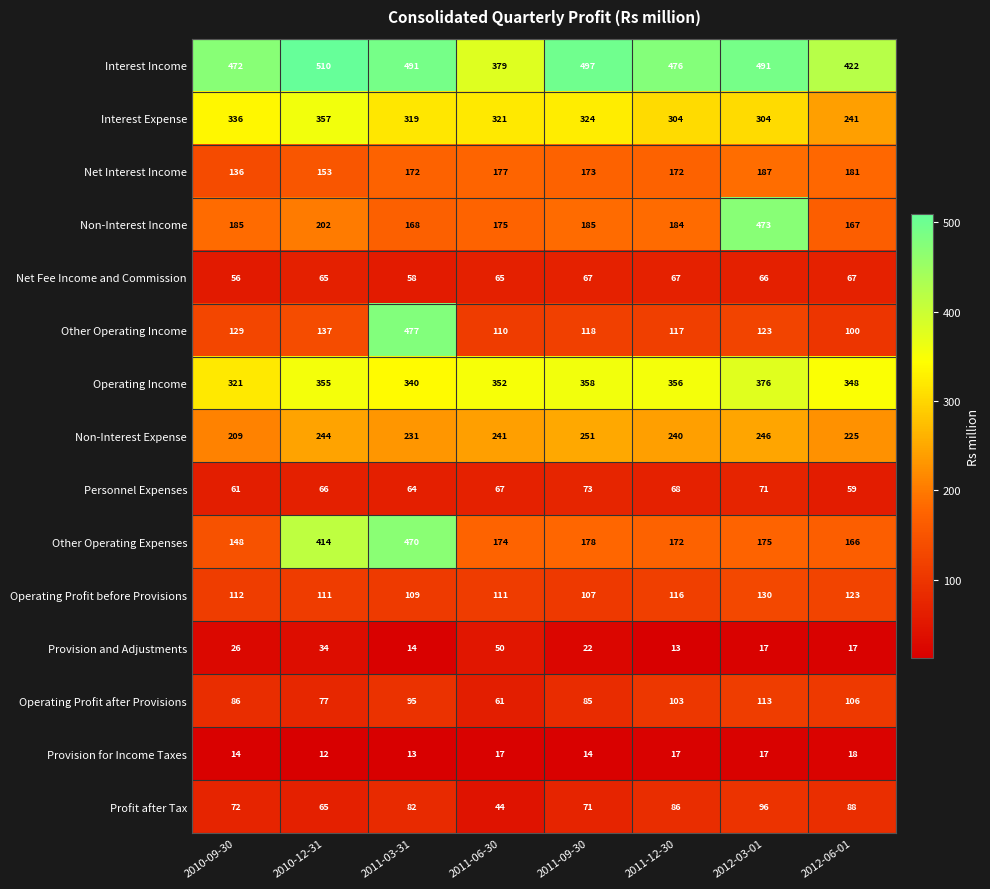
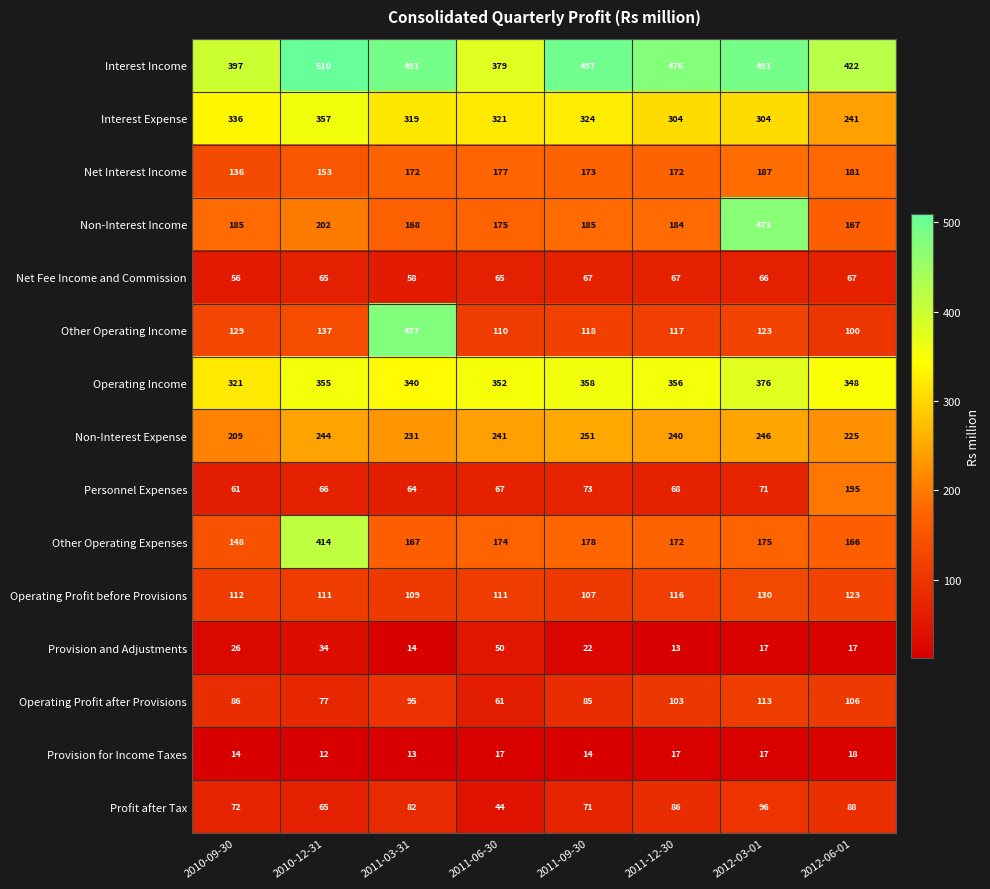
  {
    "Interest Income": {
-     "2010-09-30": 472,
+     "2010-09-30": 397,
      "2010-12-31": 510,
      "2011-03-31": 491,
      "2011-06-30": 379,
      "2011-09-30": 497,
      "2011-12-30": 476,
      "2012-03-01": 491,
      "2012-06-01": 422
    },
    "Interest Expense": {
      "2010-09-30": 336,
      "2010-12-31": 357,
      "2011-03-31": 319,
      "2011-06-30": 321,
      "2011-09-30": 324,
      "2011-12-30": 304,
      "2012-03-01": 304,
      "2012-06-01": 241
    },
    "Net Interest Income": {
      "2010-09-30": 136,
      "2010-12-31": 153,
      "2011-03-31": 172,
      "2011-06-30": 177,
      "2011-09-30": 173,
      "2011-12-30": 172,
      "2012-03-01": 187,
      "2012-06-01": 181
    },
    "Non-Interest Income": {
      "2010-09-30": 185,
      "2010-12-31": 202,
      "2011-03-31": 168,
      "2011-06-30": 175,
      "2011-09-30": 185,
      "2011-12-30": 184,
      "2012-03-01": 473,
      "2012-06-01": 167
    },
    "Net Fee Income and Commission": {
      "2010-09-30": 56,
      "2010-12-31": 65,
      "2011-03-31": 58,
      "2011-06-30": 65,
      "2011-09-30": 67,
      "2011-12-30": 67,
      "2012-03-01": 66,
      "2012-06-01": 67
    },
    "Other Operating Income": {
      "2010-09-30": 129,
      "2010-12-31": 137,
      "2011-03-31": 477,
      "2011-06-30": 110,
      "2011-09-30": 118,
      "2011-12-30": 117,
      "2012-03-01": 123,
      "2012-06-01": 100
    },
    "Operating Income": {
      "2010-09-30": 321,
      "2010-12-31": 355,
      "2011-03-31": 340,
      "2011-06-30": 352,
      "2011-09-30": 358,
      "2011-12-30": 356,
      "2012-03-01": 376,
      "2012-06-01": 348
    },
    "Non-Interest Expense": {
      "2010-09-30": 209,
      "2010-12-31": 244,
      "2011-03-31": 231,
      "2011-06-30": 241,
      "2011-09-30": 251,
      "2011-12-30": 240,
      "2012-03-01": 246,
      "2012-06-01": 225
    },
    "Personnel Expenses": {
      "2010-09-30": 61,
      "2010-12-31": 66,
      "2011-03-31": 64,
      "2011-06-30": 67,
      "2011-09-30": 73,
      "2011-12-30": 68,
      "2012-03-01": 71,
-     "2012-06-01": 59
+     "2012-06-01": 195
    },
    "Other Operating Expenses": {
      "2010-09-30": 148,
      "2010-12-31": 414,
-     "2011-03-31": 470,
+     "2011-03-31": 167,
      "2011-06-30": 174,
      "2011-09-30": 178,
      "2011-12-30": 172,
      "2012-03-01": 175,
      "2012-06-01": 166
    },
    "Operating Profit before Provisions": {
      "2010-09-30": 112,
      "2010-12-31": 111,
      "2011-03-31": 109,
      "2011-06-30": 111,
      "2011-09-30": 107,
      "2011-12-30": 116,
      "2012-03-01": 130,
      "2012-06-01": 123
    },
    "Provision and Adjustments": {
      "2010-09-30": 26,
      "2010-12-31": 34,
      "2011-03-31": 14,
      "2011-06-30": 50,
      "2011-09-30": 22,
      "2011-12-30": 13,
      "2012-03-01": 17,
      "2012-06-01": 17
    },
    "Operating Profit after Provisions": {
      "2010-09-30": 86,
      "2010-12-31": 77,
      "2011-03-31": 95,
      "2011-06-30": 61,
      "2011-09-30": 85,
      "2011-12-30": 103,
      "2012-03-01": 113,
      "2012-06-01": 106
    },
    "Provision for Income Taxes": {
      "2010-09-30": 14,
      "2010-12-31": 12,
      "2011-03-31": 13,
      "2011-06-30": 17,
      "2011-09-30": 14,
      "2011-12-30": 17,
      "2012-03-01": 17,
      "2012-06-01": 18
    },
    "Profit after Tax": {
      "2010-09-30": 72,
      "2010-12-31": 65,
      "2011-03-31": 82,
      "2011-06-30": 44,
      "2011-09-30": 71,
      "2011-12-30": 86,
      "2012-03-01": 96,
      "2012-06-01": 88
    }
  }
